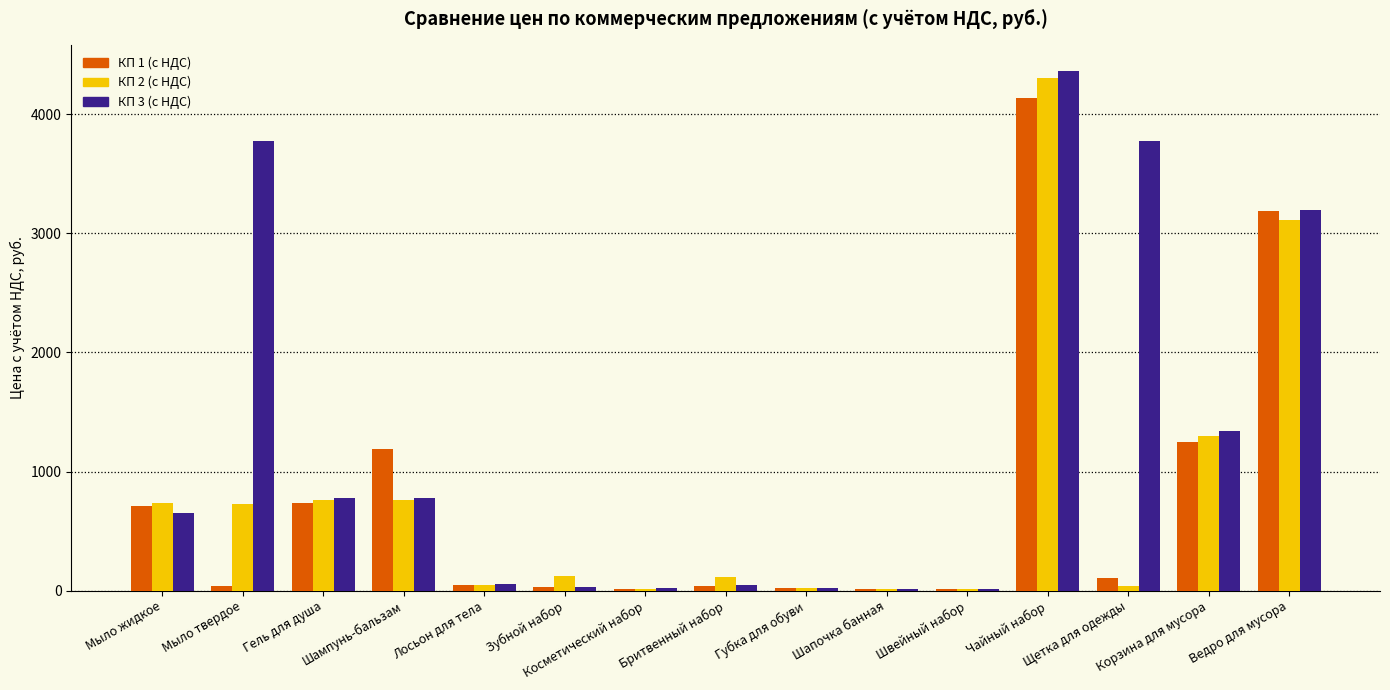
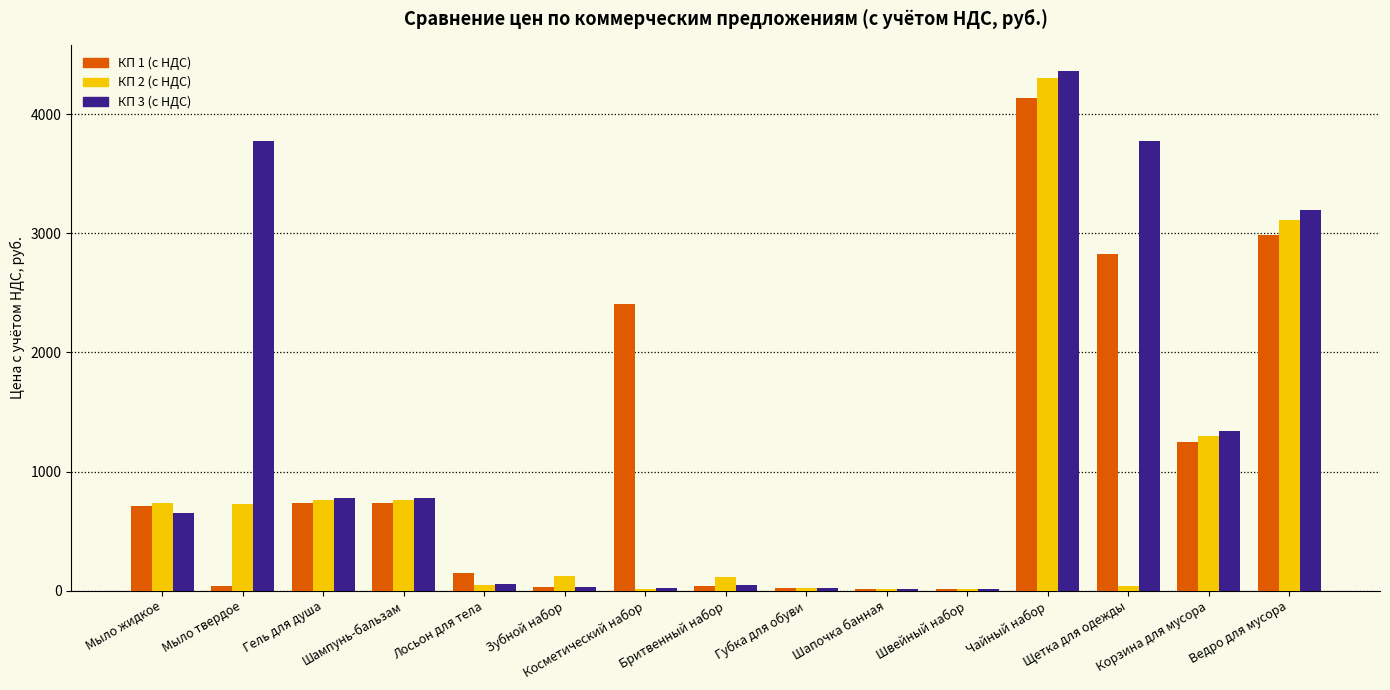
  {
    "КП 1 (с НДС)": {
      "Мыло жидкое": 710,
      "Мыло твердое": 40,
      "Гель для душа": 740,
-     "Шампунь-бальзам": 1190,
-     "Лосьон для тела": 50,
+     "Шампунь-бальзам": 740,
+     "Лосьон для тела": 150,
      "Зубной набор": 30,
-     "Косметический набор": 20,
+     "Косметический набор": 2410,
      "Бритвенный набор": 40,
      "Чайный набор": 4140,
-     "Щетка для одежды": 110,
+     "Щетка для одежды": 2830,
      "Корзина для мусора": 1250,
-     "Ведро для мусора": 3190
+     "Ведро для мусора": 2990
    },
    "КП 2 (с НДС)": {
      "Мыло жидкое": 740,
      "Мыло твердое": 730,
      "Гель для душа": 760,
      "Шампунь-бальзам": 760,
      "Лосьон для тела": 50,
      "Зубной набор": 120,
      "Бритвенный набор": 110,
      "Чайный набор": 4310,
      "Щетка для одежды": 40,
      "Корзина для мусора": 1300,
      "Ведро для мусора": 3110
    },
    "КП 3 (с НДС)": {
      "Мыло жидкое": 650,
      "Мыло твердое": 3780,
      "Гель для душа": 780,
      "Шампунь-бальзам": 780,
      "Лосьон для тела": 50,
      "Зубной набор": 30,
      "Бритвенный набор": 40,
      "Губка для обуви": 20,
      "Чайный набор": 4360,
      "Щетка для одежды": 3780,
      "Корзина для мусора": 1340,
      "Ведро для мусора": 3200
    }
  }
